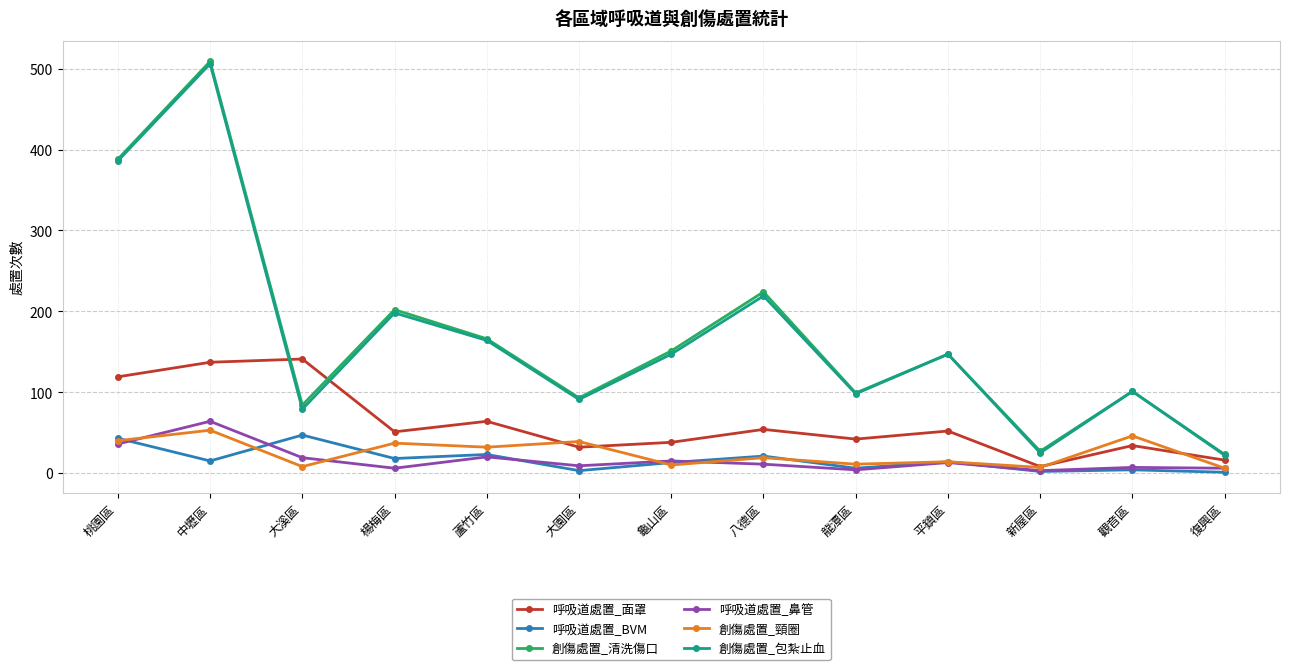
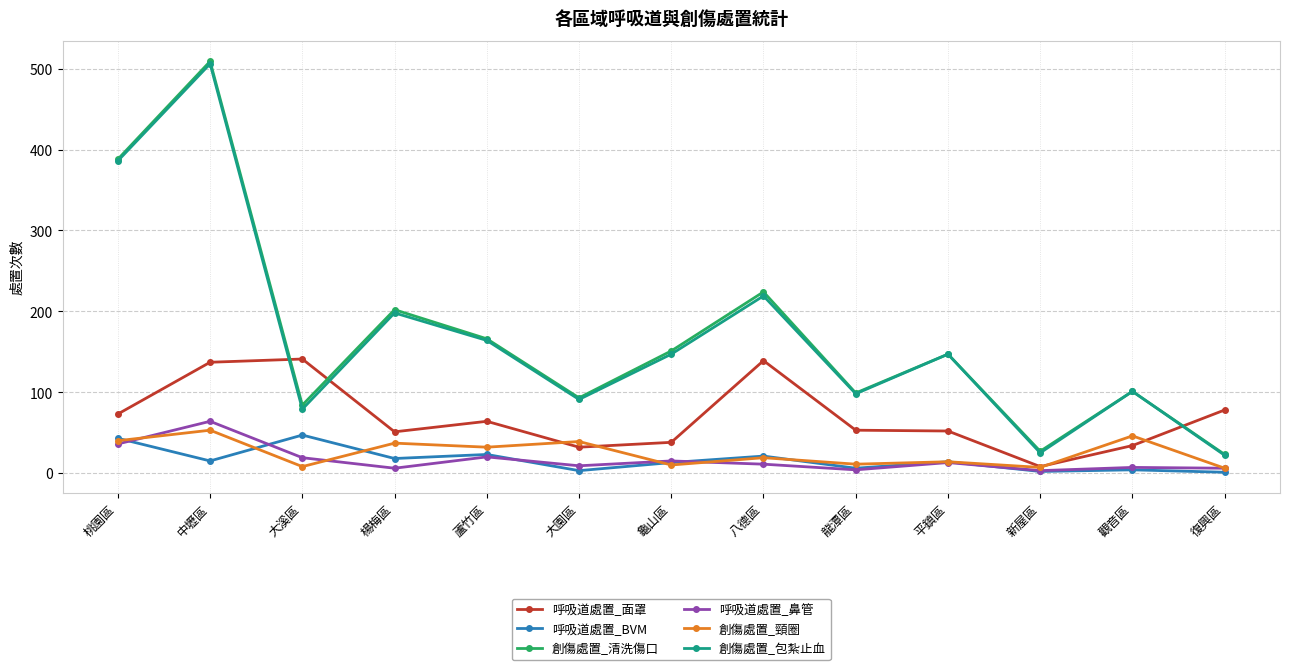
  {
    "呼吸道處置_面罩": {
-     "桃園區": 120,
+     "桃園區": 70,
      "中壢區": 140,
      "大溪區": 140,
      "楊梅區": 50,
      "蘆竹區": 60,
      "大園區": 30,
      "龜山區": 40,
-     "八德區": 50,
-     "龍潭區": 40,
+     "八德區": 140,
+     "龍潭區": 50,
      "平鎮區": 50,
      "觀音區": 30,
-     "復興區": 20
+     "復興區": 80
    },
    "呼吸道處置_BVM": {
      "中壢區": 20,
      "大溪區": 50,
      "楊梅區": 20,
      "大園區": 0,
      "復興區": 0
    },
    "呼吸道處置_鼻管": {
      "桃園區": 40,
      "中壢區": 60,
      "大溪區": 20,
      "楊梅區": 10,
      "大園區": 10,
      "八德區": 10
    },
    "創傷處置_頸圈": {
      "中壢區": 50,
      "大溪區": 10,
      "楊梅區": 40,
      "蘆竹區": 30,
      "大園區": 40,
      "龍潭區": 10,
      "觀音區": 50
    }
  }
